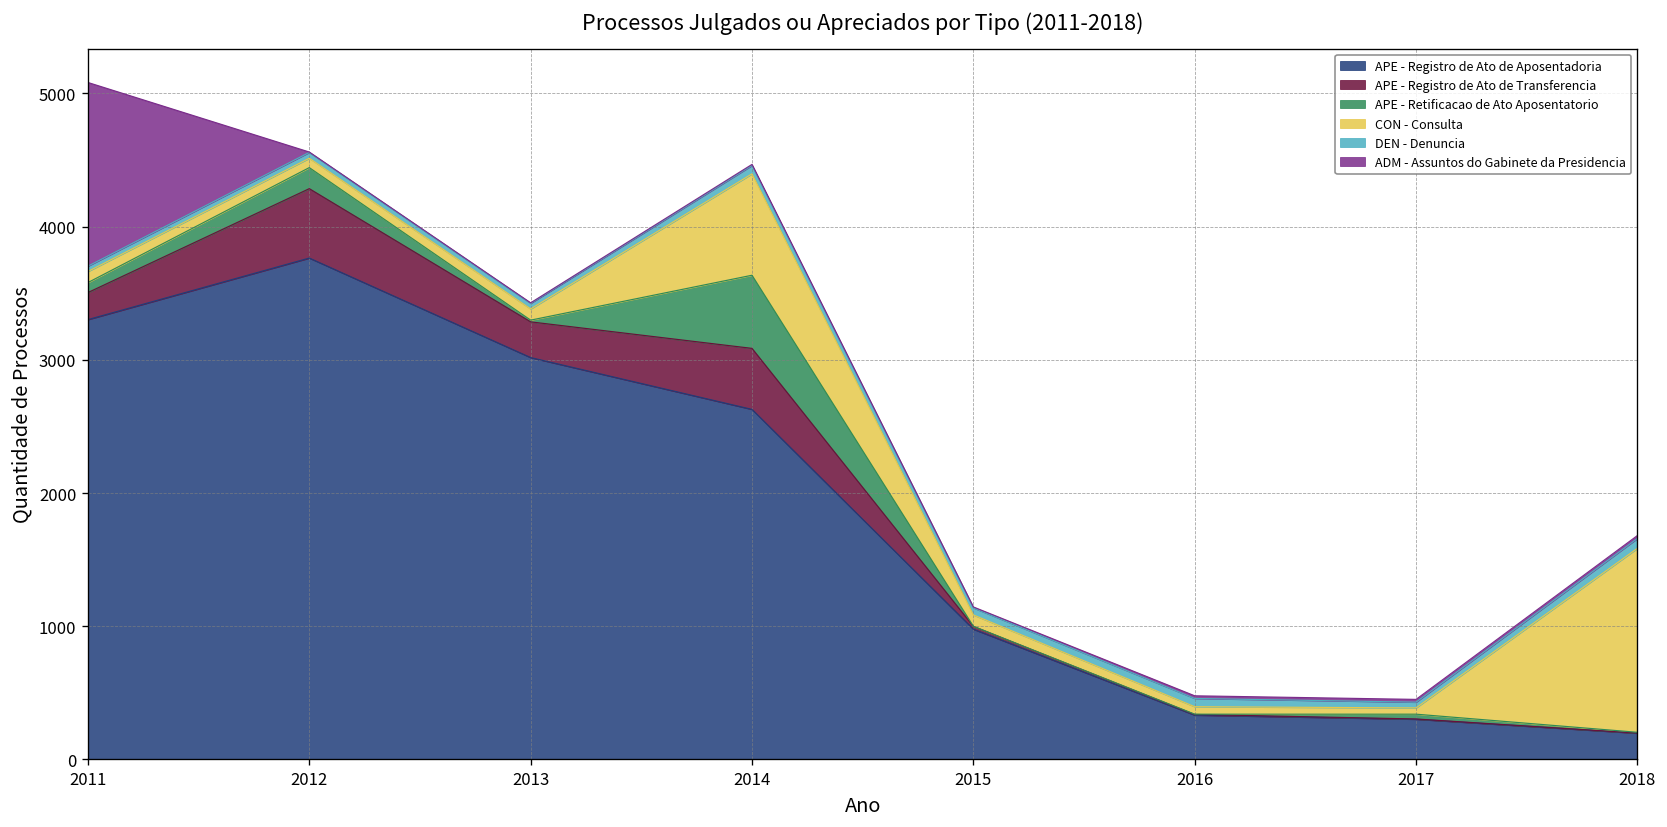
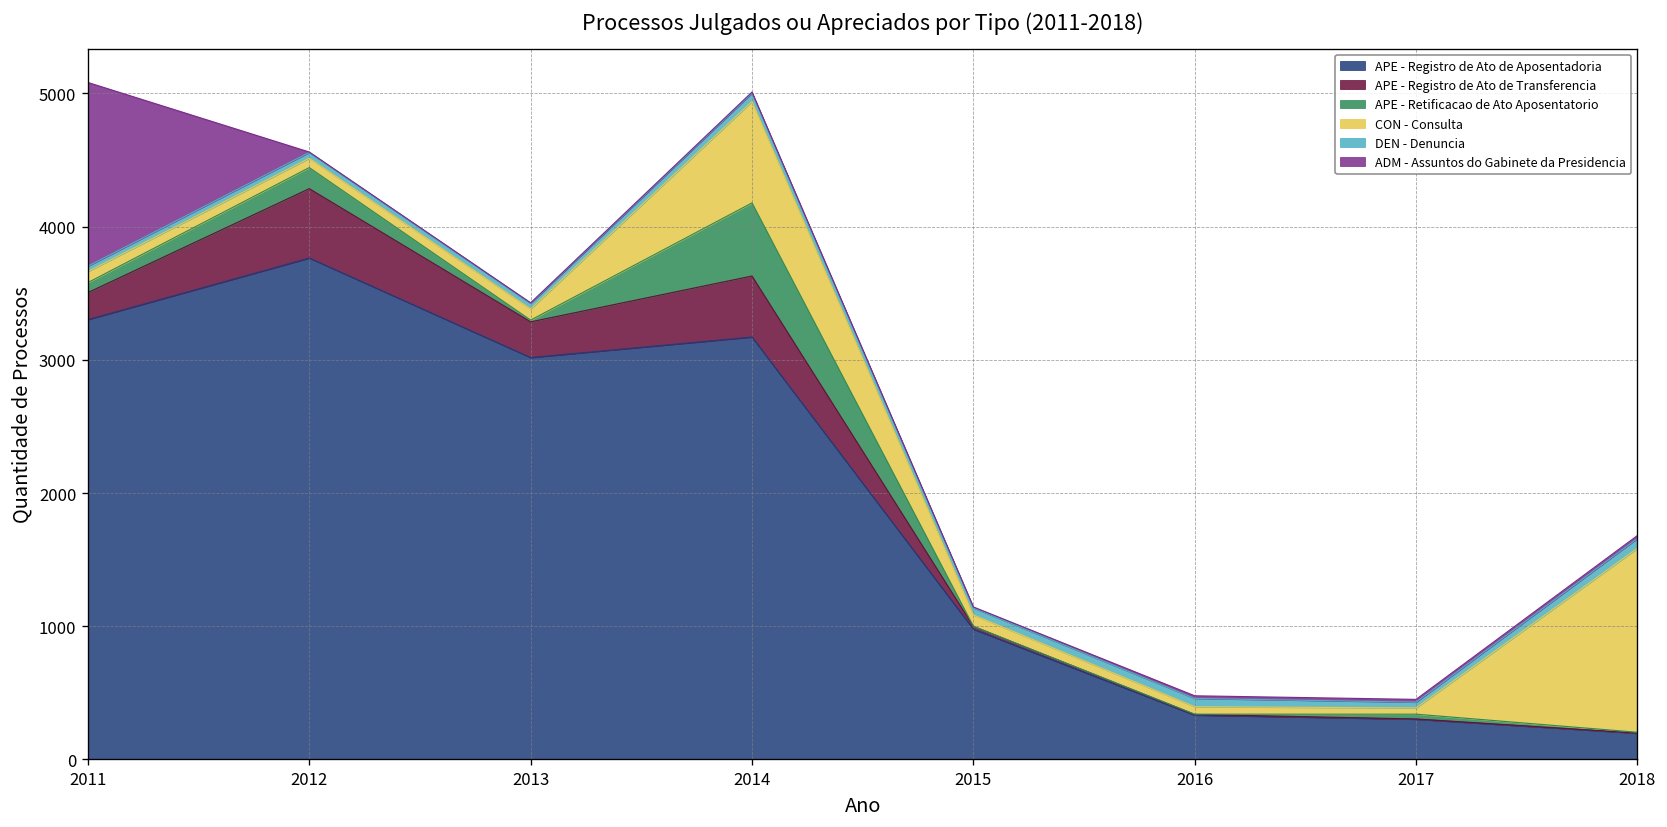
  {
    "APE - Registro de Ato de Aposentadoria": {
      "2011": 3300,
      "2012": 3760,
      "2013": 3020,
-     "2014": 2630
+     "2014": 3170
    },
    "APE - Registro de Ato de Transferencia": {
      "2011": 200,
      "2012": 520,
      "2014": 460
    },
    "APE - Retificacao de Ato Aposentatorio": {
      "2011": 80,
      "2012": 160,
      "2014": 550,
      "2017": 40
    },
    "CON - Consulta": {
      "2011": 80,
      "2012": 70,
      "2013": 80,
      "2014": 760,
      "2015": 90,
      "2016": 60,
      "2017": 50,
      "2018": 1380
    },
    "DEN - Denuncia": {
      "2011": 40
    },
    "ADM - Assuntos do Gabinete da Presidencia": {
      "2011": 1380
    }
  }
